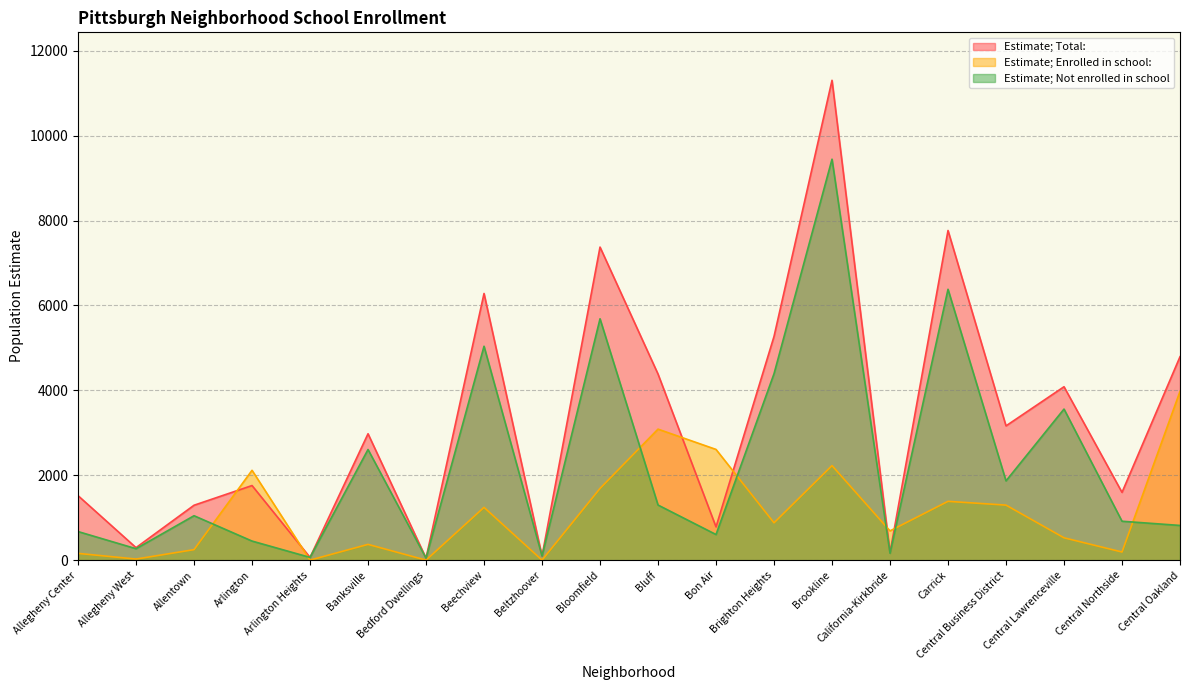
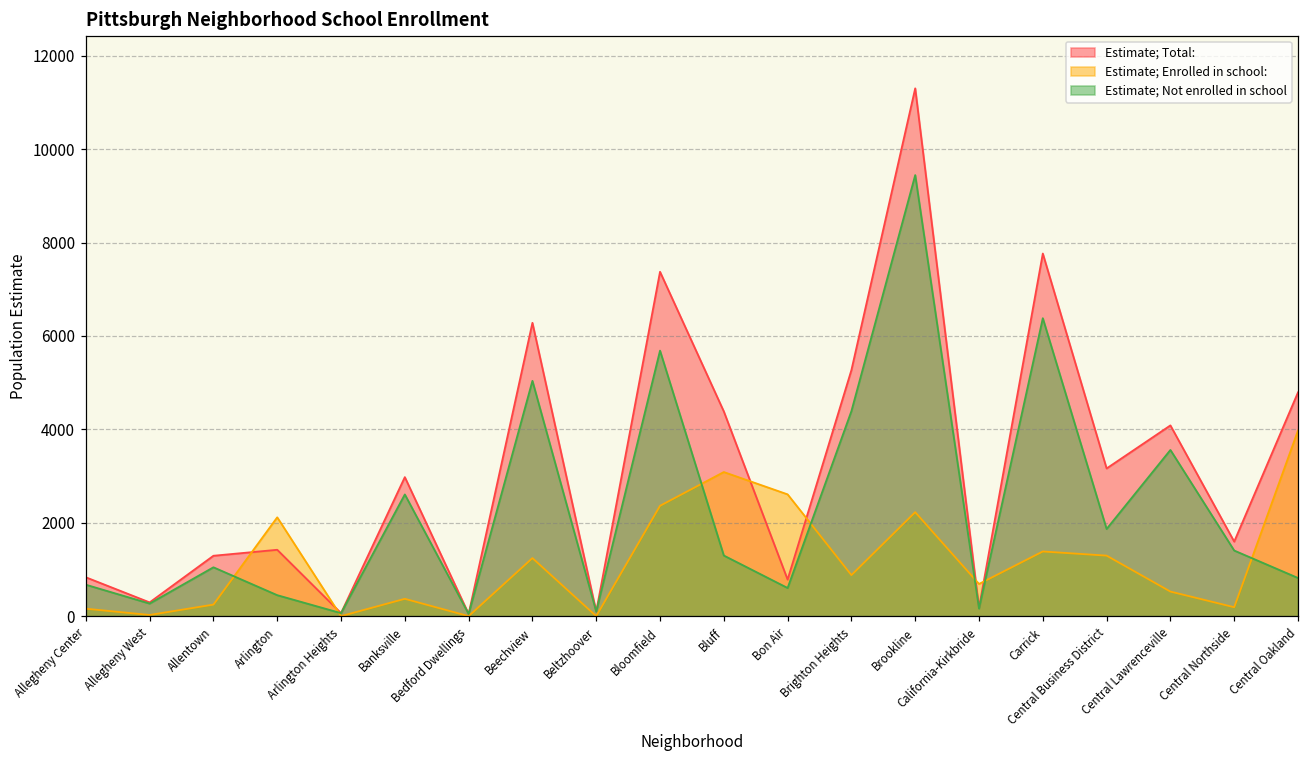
  {
    "Estimate; Total:": {
-     "Allegheny Center": 1500,
+     "Allegheny Center": 800,
      "Allentown": 1300,
-     "Arlington": 1800,
+     "Arlington": 1400,
      "Banksville": 3000,
      "Beechview": 6300,
      "Bloomfield": 7400,
      "Bluff": 4400,
      "Bon Air": 800,
      "Brighton Heights": 5300,
      "Brookline": 11300,
      "Carrick": 7800,
      "Central Business District": 3200,
      "Central Lawrenceville": 4100,
      "Central Northside": 1600,
      "Central Oakland": 4800
    },
    "Estimate; Enrolled in school:": {
      "Allegheny Center": 200,
      "Allegheny West": 0,
      "Allentown": 200,
      "Arlington": 2100,
      "Arlington Heights": 0,
      "Banksville": 400,
      "Beechview": 1200,
      "Beltzhoover": 0,
-     "Bloomfield": 1700,
+     "Bloomfield": 2400,
      "Bluff": 3100,
      "Bon Air": 2600,
      "Brighton Heights": 900,
      "Brookline": 2200,
      "California-Kirkbride": 700,
      "Carrick": 1400,
      "Central Business District": 1300,
      "Central Lawrenceville": 500,
      "Central Northside": 200,
      "Central Oakland": 4000
    },
    "Estimate; Not enrolled in school": {
      "Allegheny Center": 700,
      "Allentown": 1000,
      "Arlington": 400,
      "Banksville": 2600,
      "Beechview": 5000,
      "Bloomfield": 5700,
      "Bluff": 1300,
      "Bon Air": 600,
      "Brighton Heights": 4400,
      "Brookline": 9400,
      "Carrick": 6400,
      "Central Business District": 1900,
      "Central Lawrenceville": 3600,
-     "Central Northside": 900,
+     "Central Northside": 1400,
      "Central Oakland": 800
    }
  }
